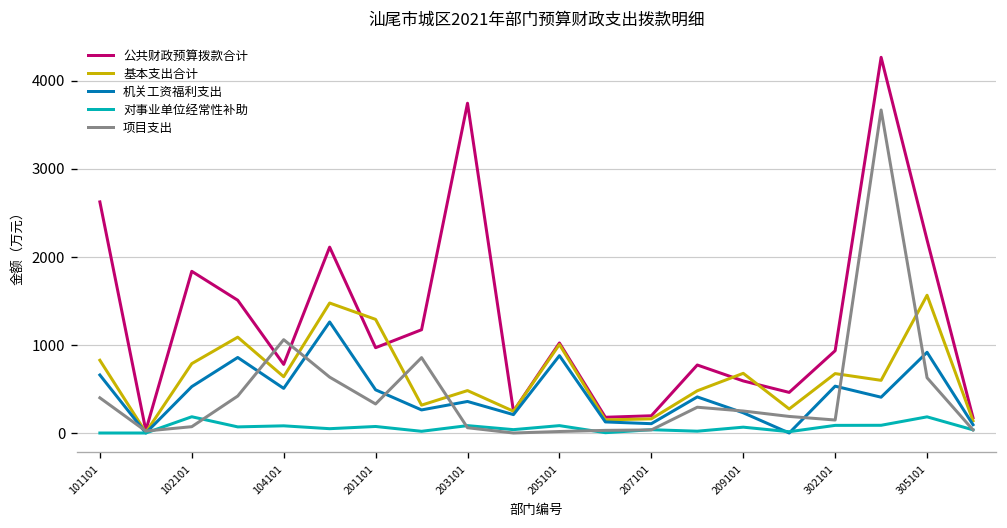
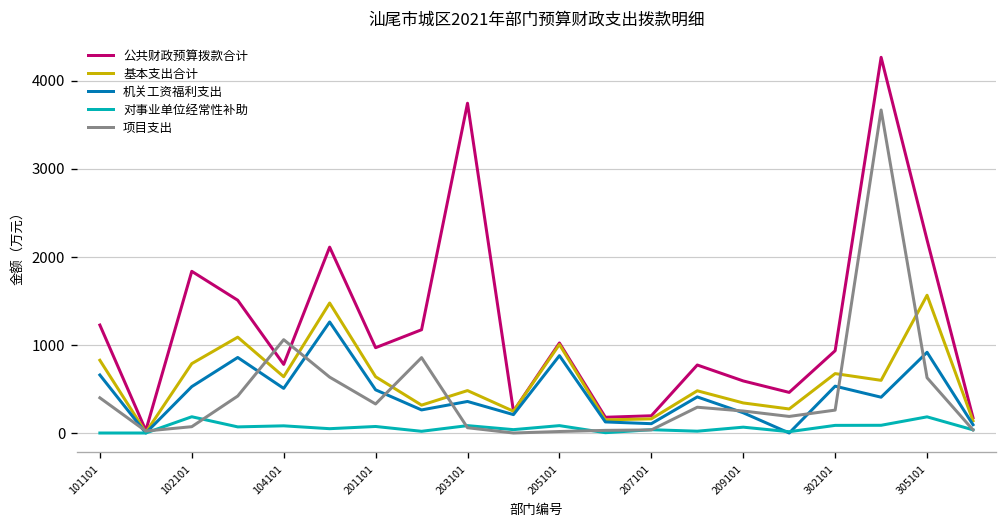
  {
    "公共财政预算拨款合计": {
-     "101101": 2600,
+     "101101": 1200,
      "102101": 1800,
      "104101": 800,
      "201101": 1000,
      "203101": 3700,
      "209101": 600,
      "302101": 900,
      "305101": 2200
    },
    "基本支出合计": {
      "101101": 800,
      "102101": 800,
      "104101": 600,
-     "201101": 1300,
+     "201101": 600,
      "203101": 500,
-     "209101": 700,
+     "209101": 300,
      "302101": 700,
      "305101": 1600
    },
    "项目支出": {
      "101101": 400,
      "102101": 100,
      "104101": 1100,
      "201101": 300,
      "205101": 0,
-     "302101": 100,
+     "302101": 300,
      "305101": 600
    }
  }
